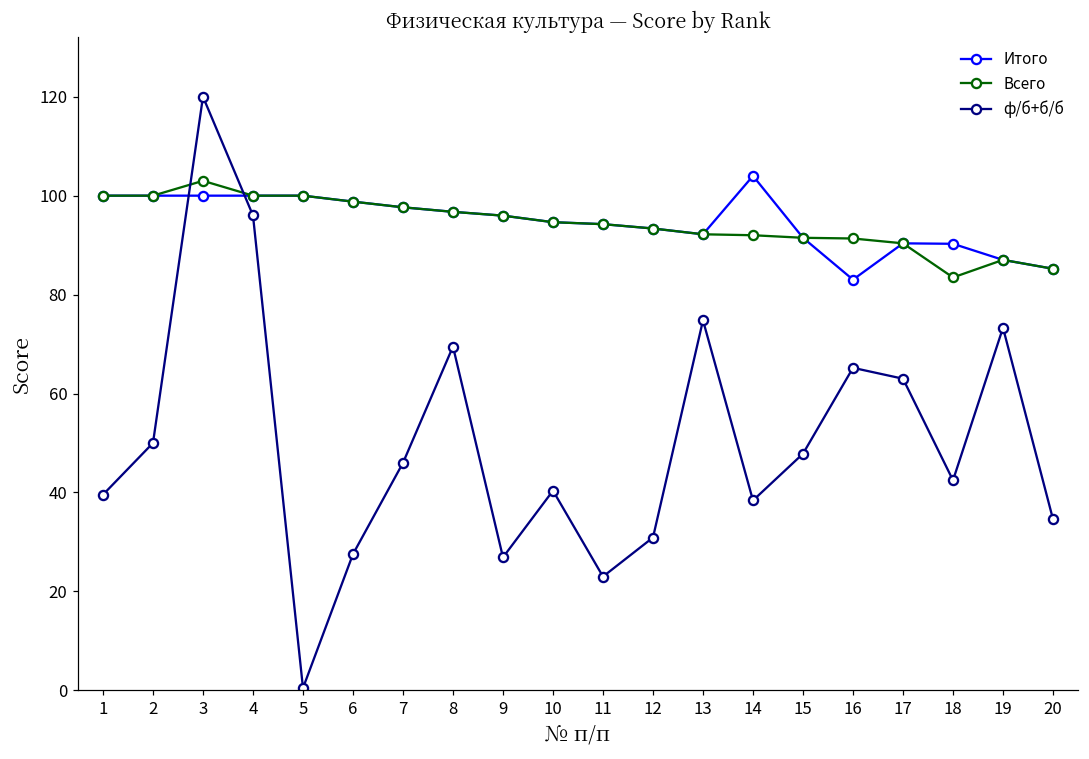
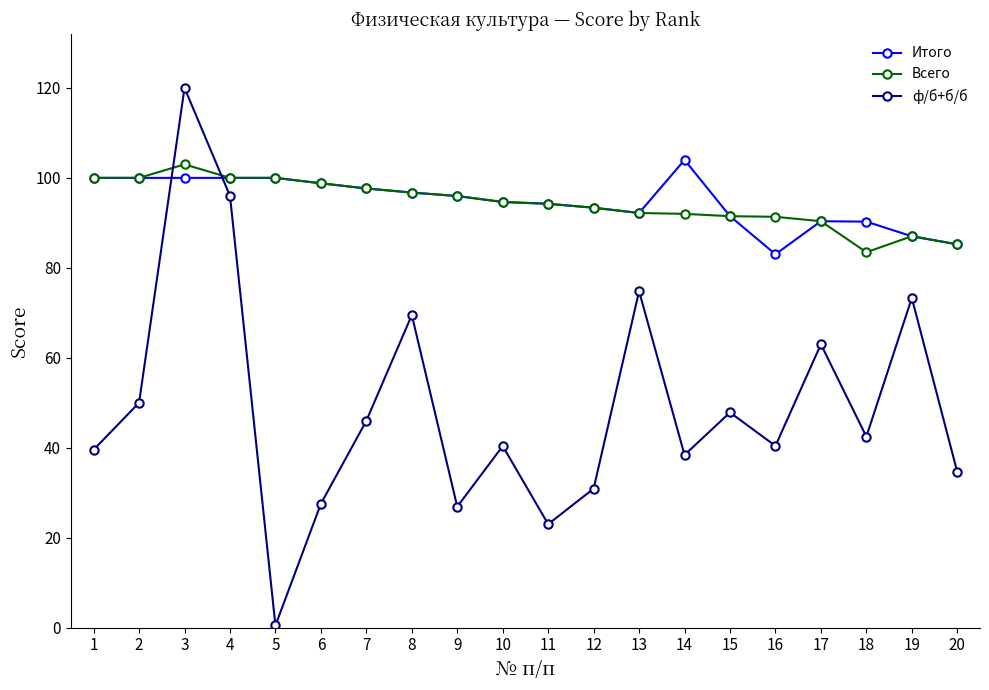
  {
    "Итого": {
      "3": 100,
      "14": 104,
      "16": 83,
      "18": 90
    },
    "Всего": {
      "3": 103,
      "14": 92,
      "16": 91,
      "18": 83
    },
    "ф/б+б/б": {
      "1": 40,
      "2": 50,
      "3": 120,
      "4": 96,
      "5": 0,
      "6": 28,
      "7": 46,
      "8": 70,
      "9": 27,
      "10": 40,
      "11": 23,
      "12": 31,
      "13": 75,
      "14": 38,
      "15": 48,
-     "16": 65,
+     "16": 40,
      "17": 63,
      "18": 42,
      "19": 73,
      "20": 35
    }
  }
